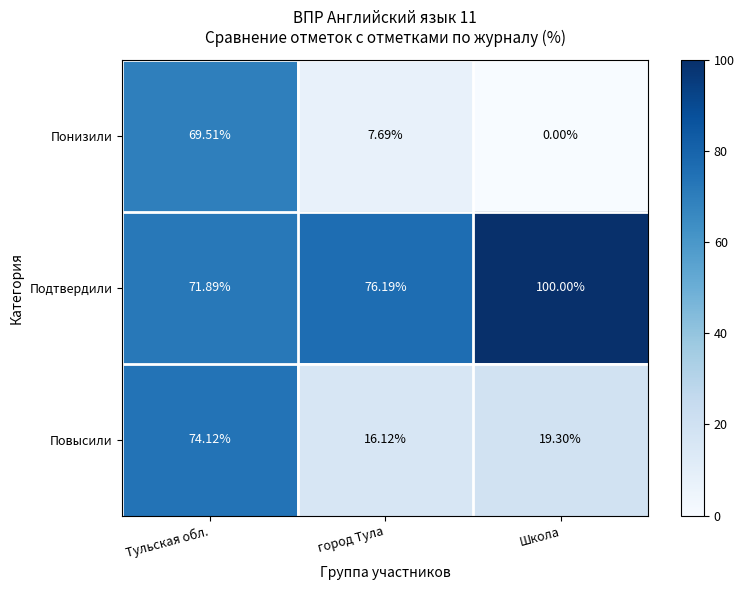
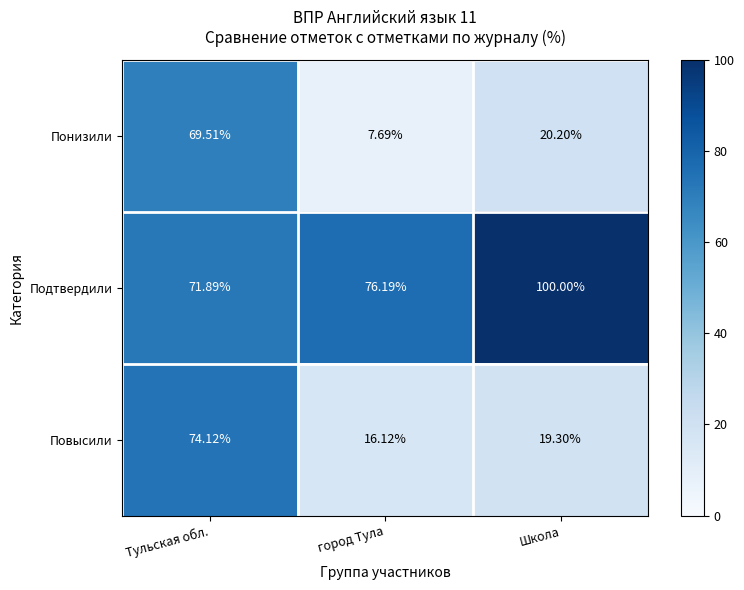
  {
    "Понизили": {
      "Тульская обл.": "69.51%",
      "город Тула": "7.69%",
-     "Школа": "0.00%"
+     "Школа": "20.20%"
    },
    "Подтвердили": {
      "Тульская обл.": "71.89%",
      "город Тула": "76.19%",
      "Школа": "100.00%"
    },
    "Повысили": {
      "Тульская обл.": "74.12%",
      "город Тула": "16.12%",
      "Школа": "19.30%"
    }
  }
